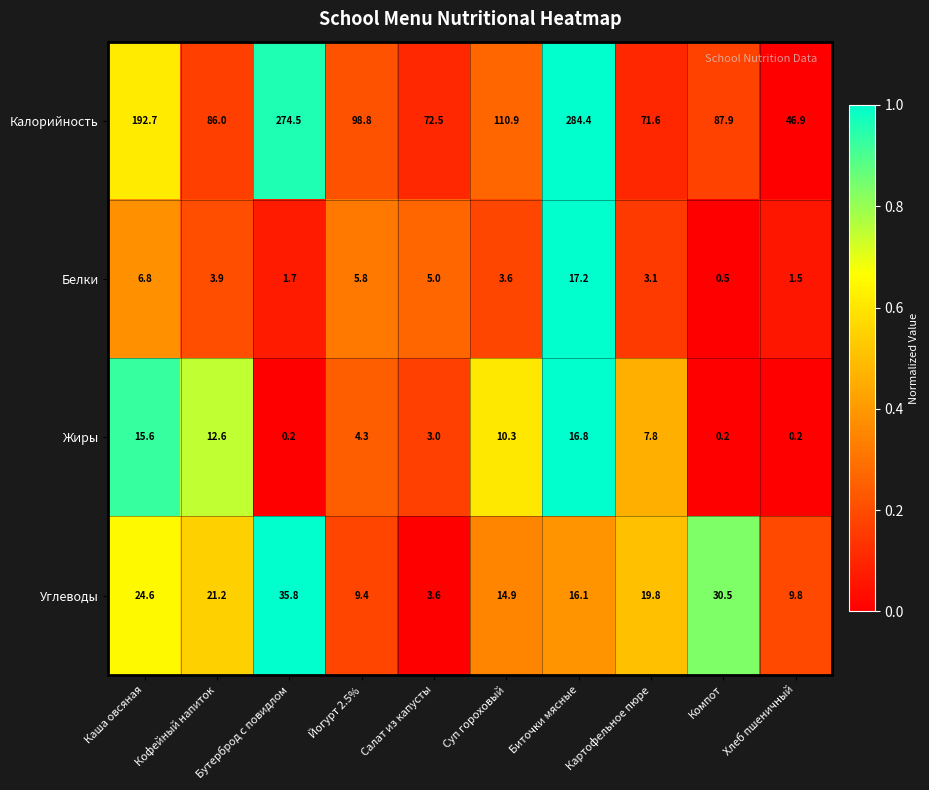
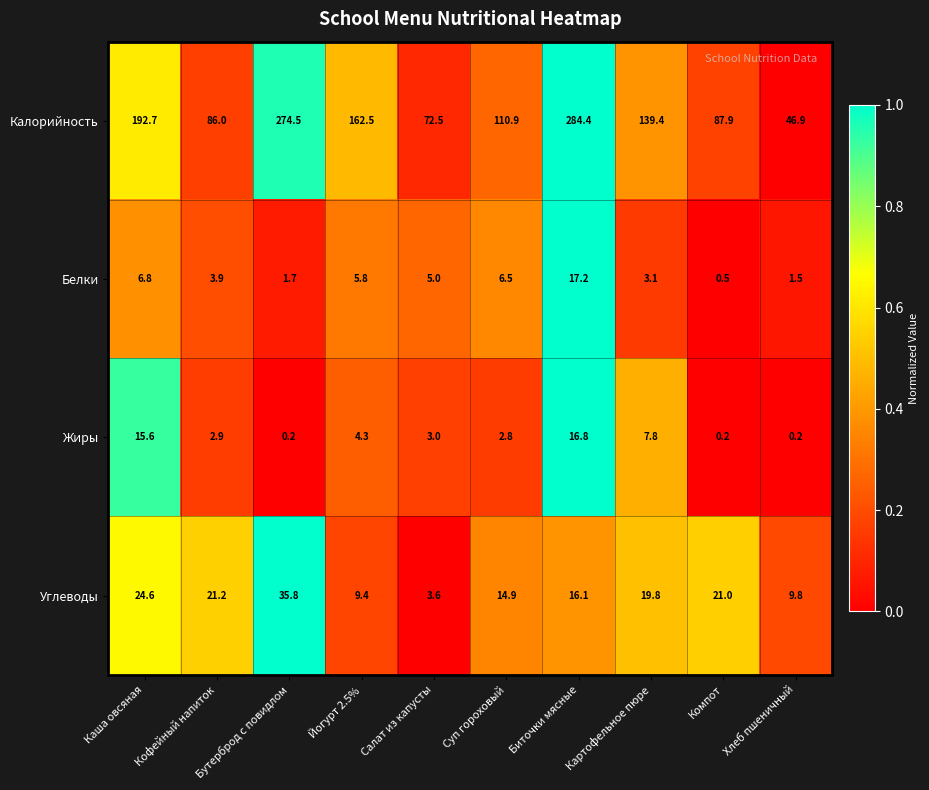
  {
    "Калорийность": {
      "Каша овсяная": 192.7,
      "Кофейный напиток": 86.0,
      "Бутерброд с повидлом": 274.5,
-     "Йогурт 2.5%": 98.8,
+     "Йогурт 2.5%": 162.5,
      "Салат из капусты": 72.5,
      "Суп гороховый": 110.9,
      "Биточки мясные": 284.4,
-     "Картофельное пюре": 71.6,
+     "Картофельное пюре": 139.4,
      "Компот": 87.9
    },
    "Белки": {
      "Каша овсяная": 6.8,
      "Кофейный напиток": 3.9,
      "Бутерброд с повидлом": 1.7,
      "Йогурт 2.5%": 5.8,
      "Салат из капусты": 5.0,
-     "Суп гороховый": 3.6,
+     "Суп гороховый": 6.5,
      "Биточки мясные": 17.2,
      "Картофельное пюре": 3.1,
      "Компот": 0.5,
      "Хлеб пшеничный": 1.5
    },
    "Жиры": {
      "Каша овсяная": 15.6,
-     "Кофейный напиток": 12.6,
+     "Кофейный напиток": 2.9,
      "Бутерброд с повидлом": 0.2,
      "Йогурт 2.5%": 4.3,
      "Салат из капусты": 3.0,
-     "Суп гороховый": 10.3,
+     "Суп гороховый": 2.8,
      "Биточки мясные": 16.8,
      "Картофельное пюре": 7.8,
      "Компот": 0.2,
      "Хлеб пшеничный": 0.2
    },
    "Углеводы": {
      "Каша овсяная": 24.6,
      "Кофейный напиток": 21.2,
      "Бутерброд с повидлом": 35.8,
      "Йогурт 2.5%": 9.4,
      "Салат из капусты": 3.6,
      "Суп гороховый": 14.9,
      "Биточки мясные": 16.1,
      "Картофельное пюре": 19.8,
-     "Компот": 30.5,
+     "Компот": 21.0,
      "Хлеб пшеничный": 9.8
    }
  }
